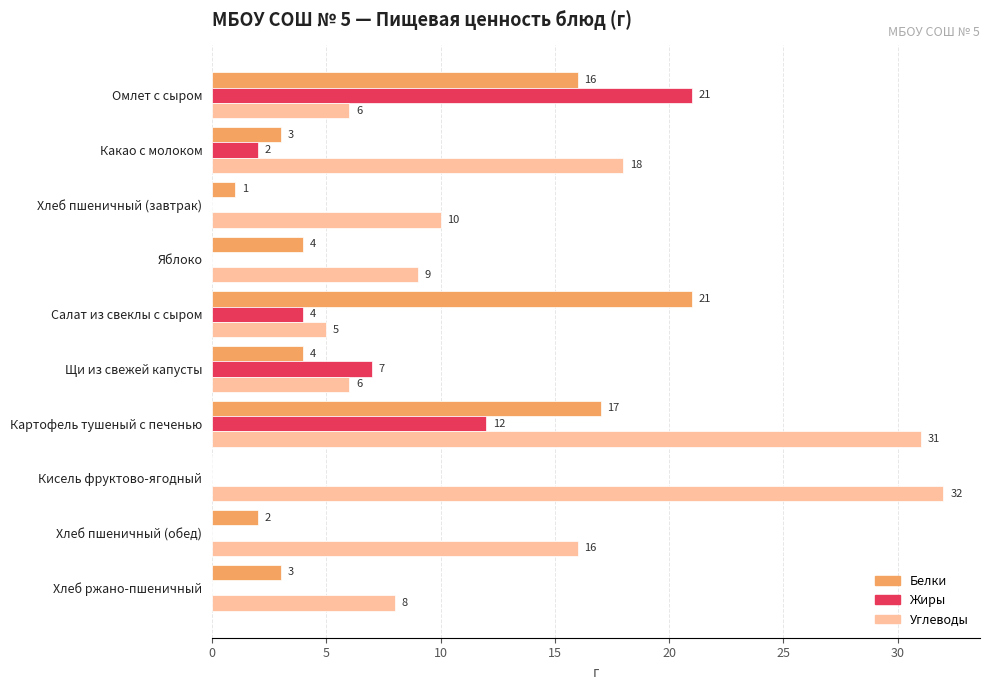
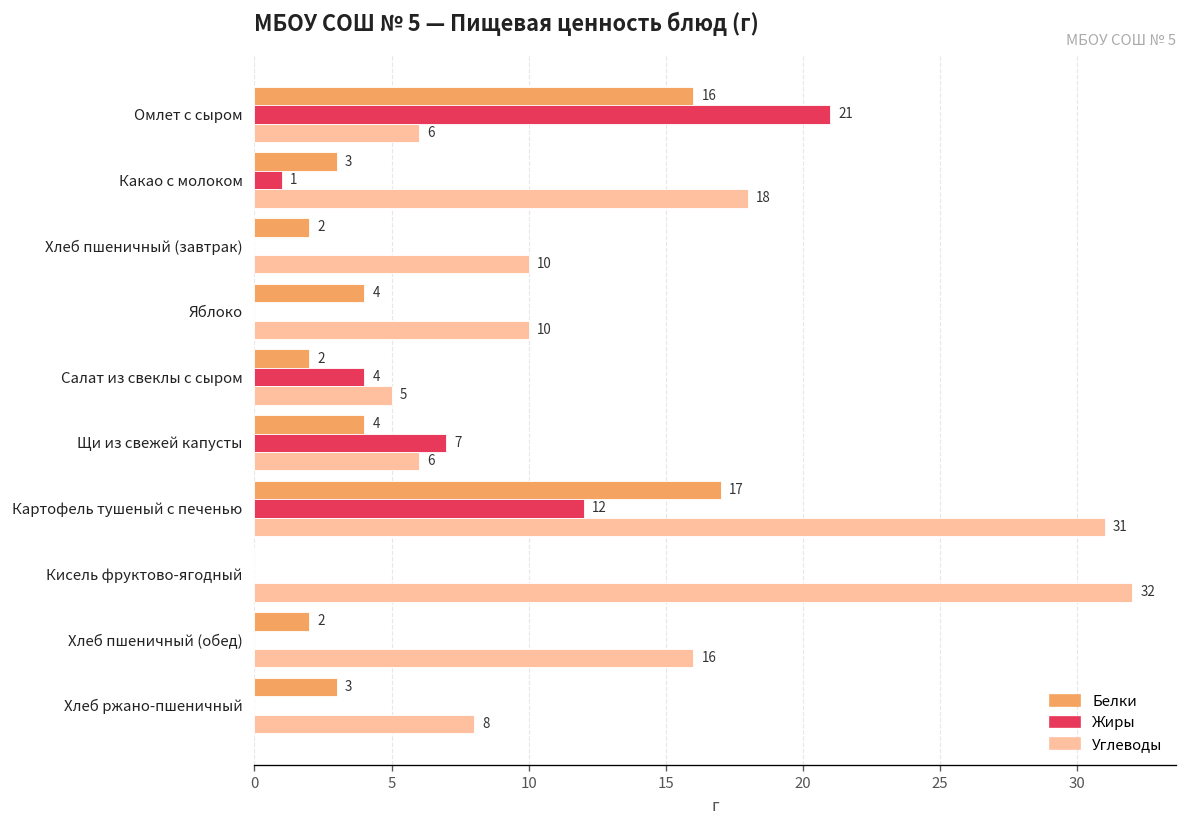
  {
    "Белки": {
      "Омлет с сыром": 16,
      "Какао с молоком": 3,
-     "Хлеб пшеничный (завтрак)": 1,
+     "Хлеб пшеничный (завтрак)": 2,
      "Яблоко": 4,
-     "Салат из свеклы с сыром": 21,
+     "Салат из свеклы с сыром": 2,
      "Щи из свежей капусты": 4,
      "Картофель тушеный с печенью": 17,
      "Хлеб пшеничный (обед)": 2,
      "Хлеб ржано-пшеничный": 3
    },
    "Жиры": {
      "Омлет с сыром": 21,
-     "Какао с молоком": 2,
+     "Какао с молоком": 1,
      "Салат из свеклы с сыром": 4,
      "Щи из свежей капусты": 7,
      "Картофель тушеный с печенью": 12
    },
    "Углеводы": {
      "Омлет с сыром": 6,
      "Какао с молоком": 18,
      "Хлеб пшеничный (завтрак)": 10,
-     "Яблоко": 9,
+     "Яблоко": 10,
      "Салат из свеклы с сыром": 5,
      "Щи из свежей капусты": 6,
      "Картофель тушеный с печенью": 31,
      "Кисель фруктово-ягодный": 32,
      "Хлеб пшеничный (обед)": 16,
      "Хлеб ржано-пшеничный": 8
    }
  }
